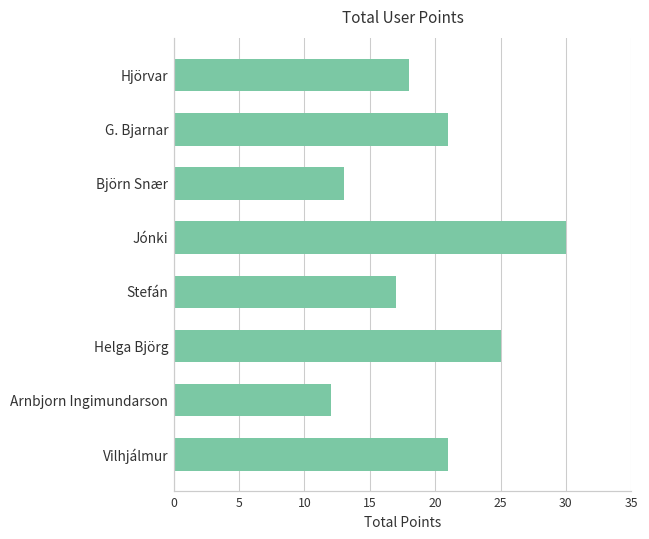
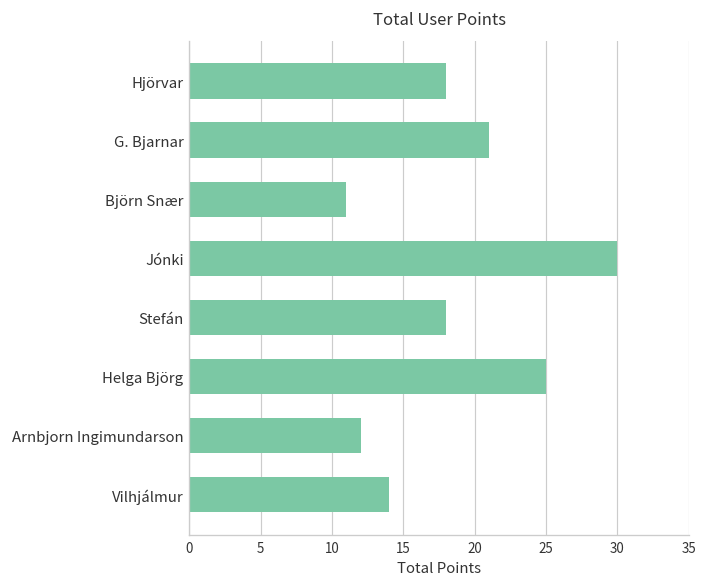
  {
    "Hjörvar": 18,
    "G. Bjarnar": 21,
-   "Björn Snær": 13,
+   "Björn Snær": 11,
    "Jónki": 30,
-   "Stefán": 17,
+   "Stefán": 18,
    "Helga Björg": 25,
    "Arnbjorn Ingimundarson": 12,
-   "Vilhjálmur": 21
+   "Vilhjálmur": 14
  }
